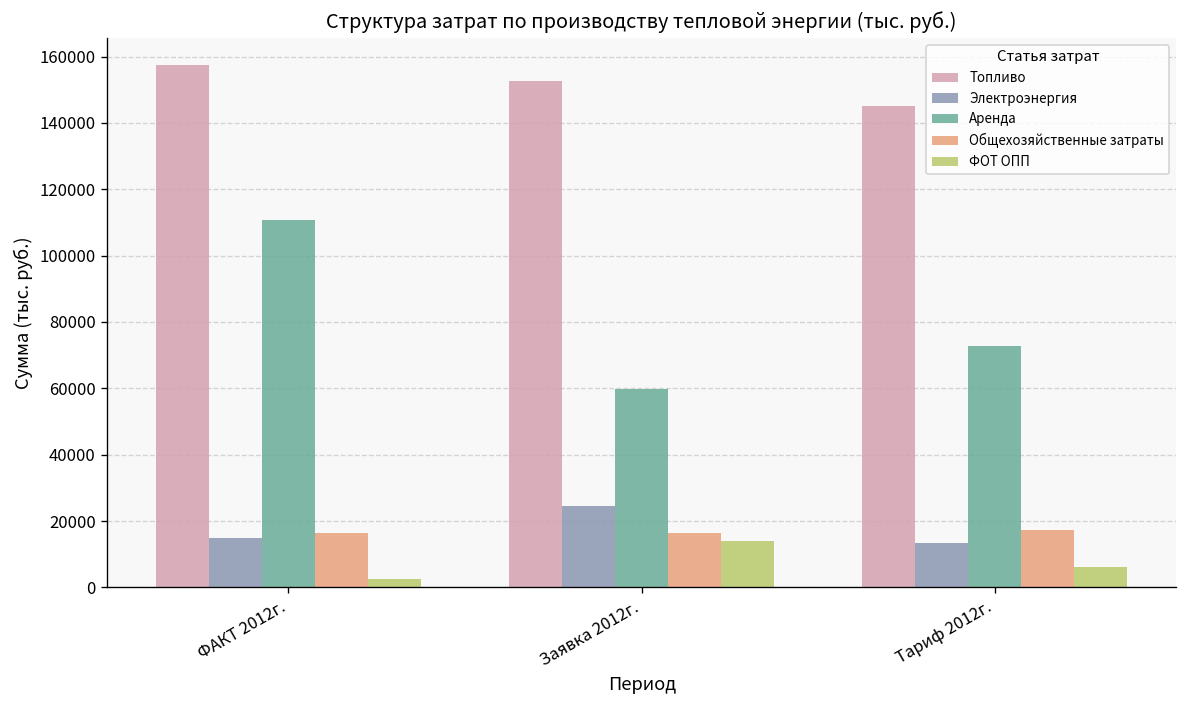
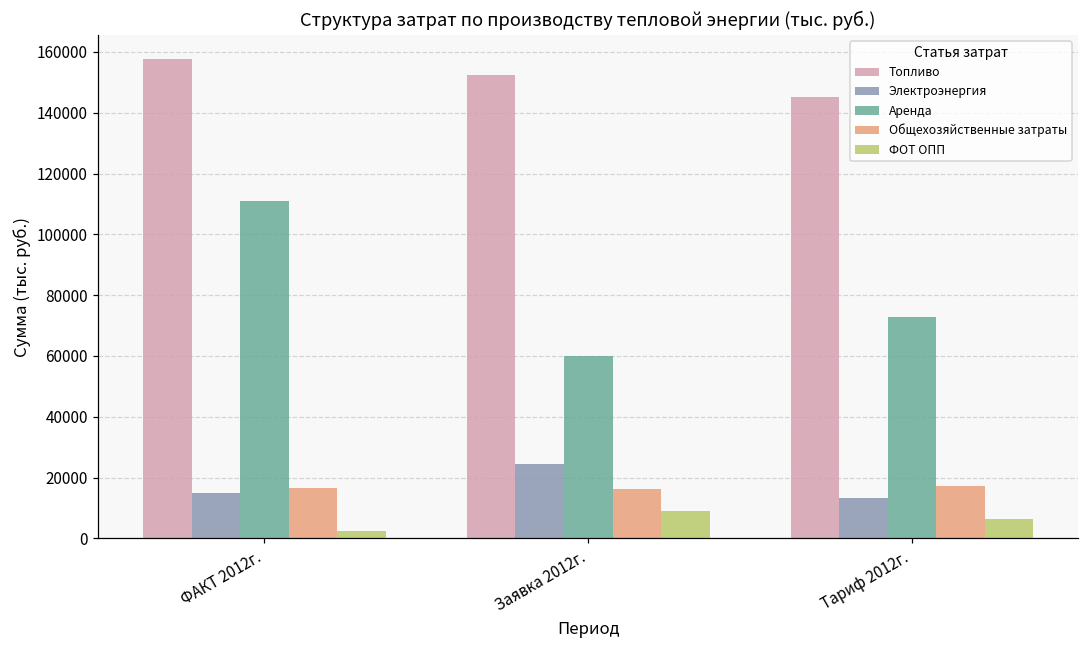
  {
    "ФОТ ОПП": {
      "ФАКТ 2012г.": 2000,
-     "Заявка 2012г.": 14000,
+     "Заявка 2012г.": 9000,
      "Тариф 2012г.": 6000
    }
  }
